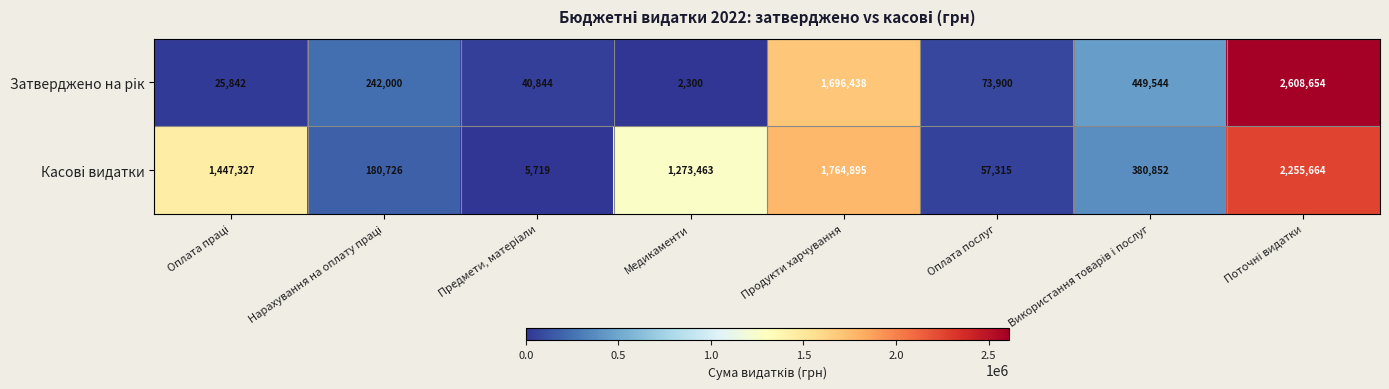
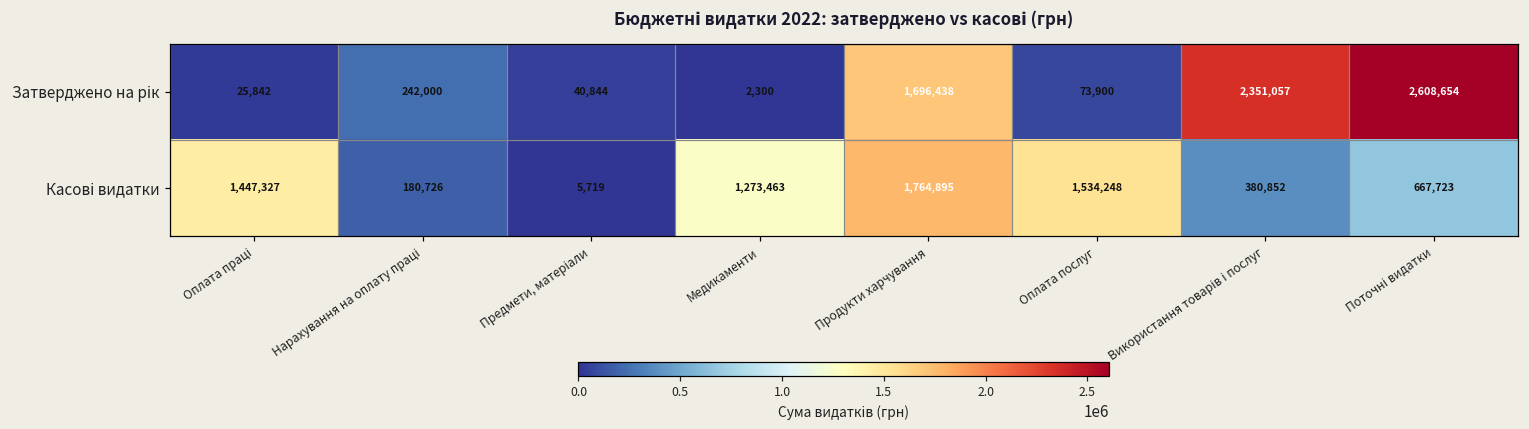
  {
    "Затверджено на рік": {
      "Оплата праці": "25,842",
      "Нарахування на оплату праці": "242,000",
      "Предмети, матеріали": "40,844",
      "Медикаменти": "2,300",
      "Продукти харчування": "1,696,438",
      "Оплата послуг": "73,900",
-     "Використання товарів і послуг": "449,544",
+     "Використання товарів і послуг": "2,351,057",
      "Поточні видатки": "2,608,654"
    },
    "Касові видатки": {
      "Оплата праці": "1,447,327",
      "Нарахування на оплату праці": "180,726",
      "Предмети, матеріали": "5,719",
      "Медикаменти": "1,273,463",
      "Продукти харчування": "1,764,895",
-     "Оплата послуг": "57,315",
+     "Оплата послуг": "1,534,248",
      "Використання товарів і послуг": "380,852",
-     "Поточні видатки": "2,255,664"
+     "Поточні видатки": "667,723"
    }
  }
